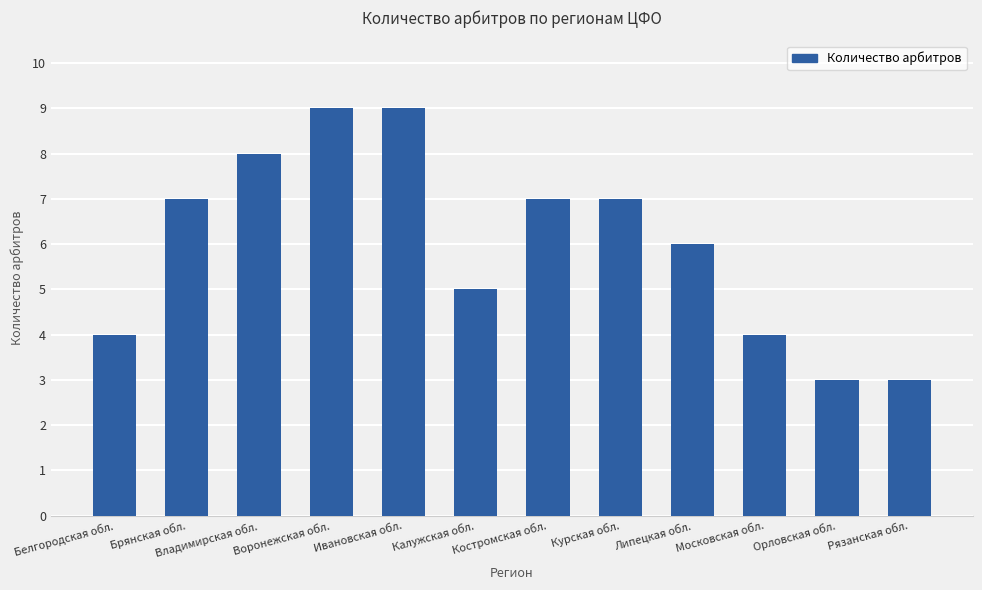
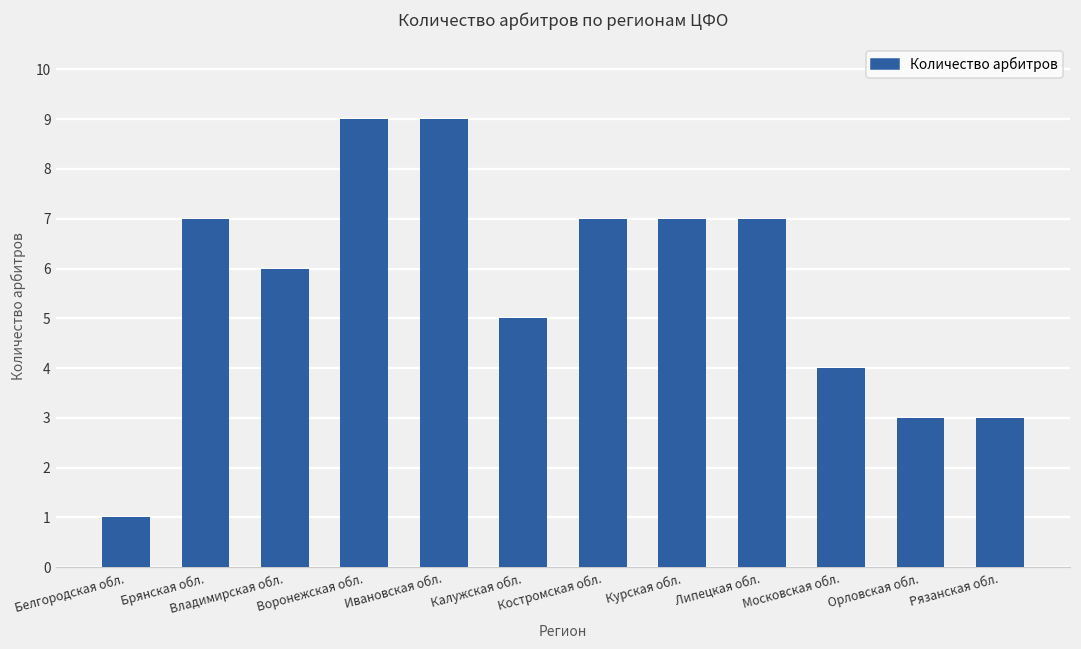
  {
-   "Белгородская обл.": 4,
+   "Белгородская обл.": 1,
    "Брянская обл.": 7,
-   "Владимирская обл.": 8,
+   "Владимирская обл.": 6,
    "Воронежская обл.": 9,
    "Ивановская обл.": 9,
    "Калужская обл.": 5,
    "Костромская обл.": 7,
    "Курская обл.": 7,
-   "Липецкая обл.": 6,
+   "Липецкая обл.": 7,
    "Московская обл.": 4,
    "Орловская обл.": 3,
    "Рязанская обл.": 3
  }
